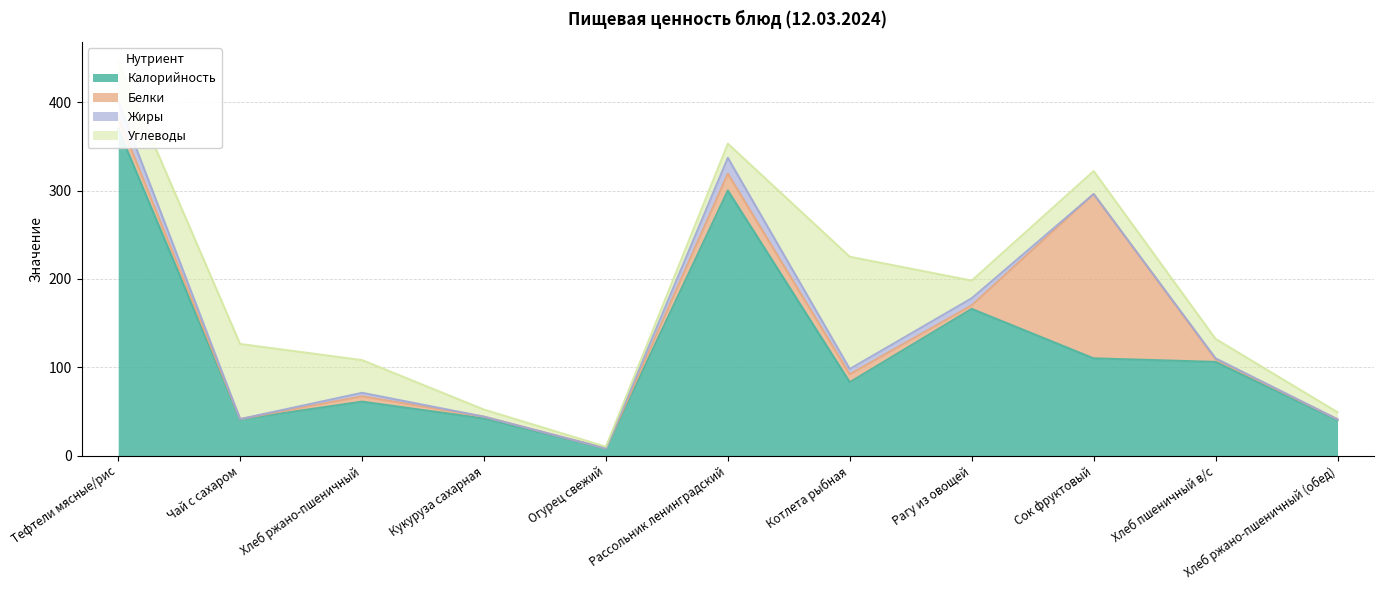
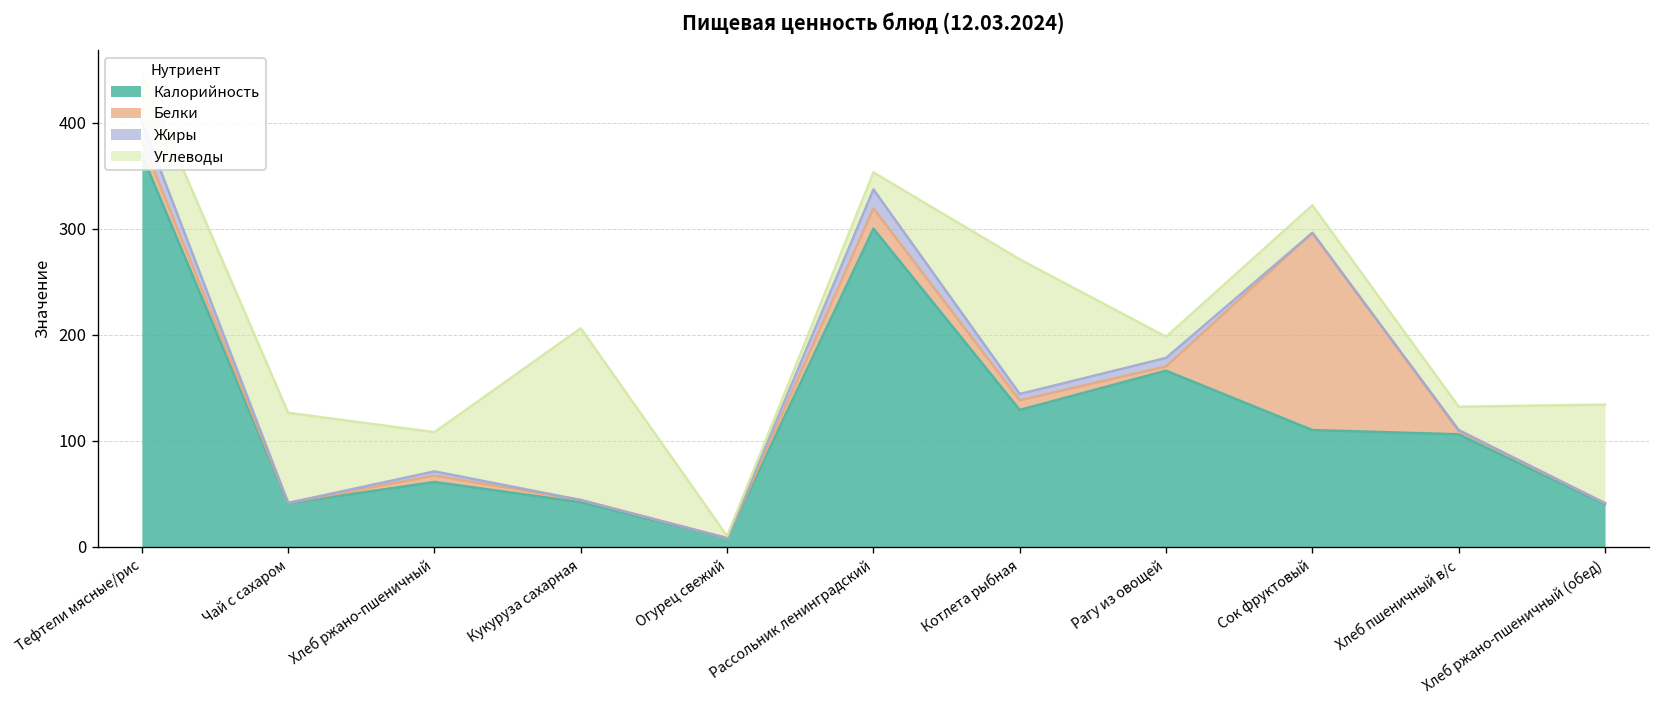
  {
    "Калорийность": {
      "Хлеб ржано-пшеничный": 60,
      "Рассольник ленинградский": 300,
-     "Котлета рыбная": 80,
+     "Котлета рыбная": 130,
      "Рагу из овощей": 170,
      "Сок фруктовый": 110,
      "Хлеб пшеничный в/с": 110
    },
    "Белки": {
      "Хлеб ржано-пшеничный": 10,
      "Рассольник ленинградский": 20,
      "Котлета рыбная": 10,
      "Рагу из овощей": 0
    },
    "Жиры": {
      "Хлеб ржано-пшеничный": 0,
      "Рассольник ленинградский": 20,
      "Котлета рыбная": 10,
      "Рагу из овощей": 10
    },
    "Углеводы": {
      "Чай с сахаром": 90,
      "Хлеб ржано-пшеничный": 40,
-     "Кукуруза сахарная": 10,
+     "Кукуруза сахарная": 160,
      "Рассольник ленинградский": 20,
      "Котлета рыбная": 130,
      "Рагу из овощей": 20,
      "Сок фруктовый": 30,
      "Хлеб пшеничный в/с": 20,
-     "Хлеб ржано-пшеничный (обед)": 10
+     "Хлеб ржано-пшеничный (обед)": 90
    }
  }
